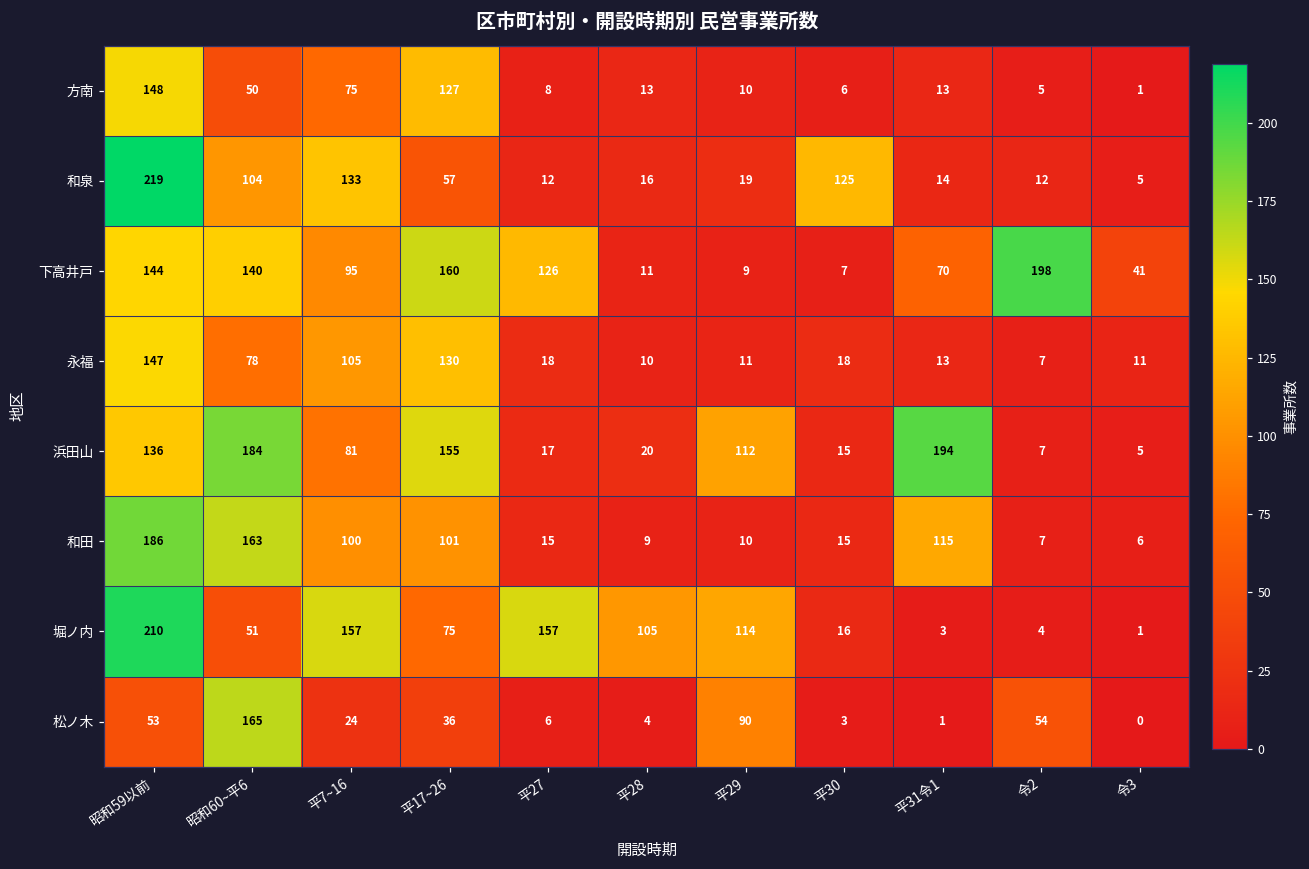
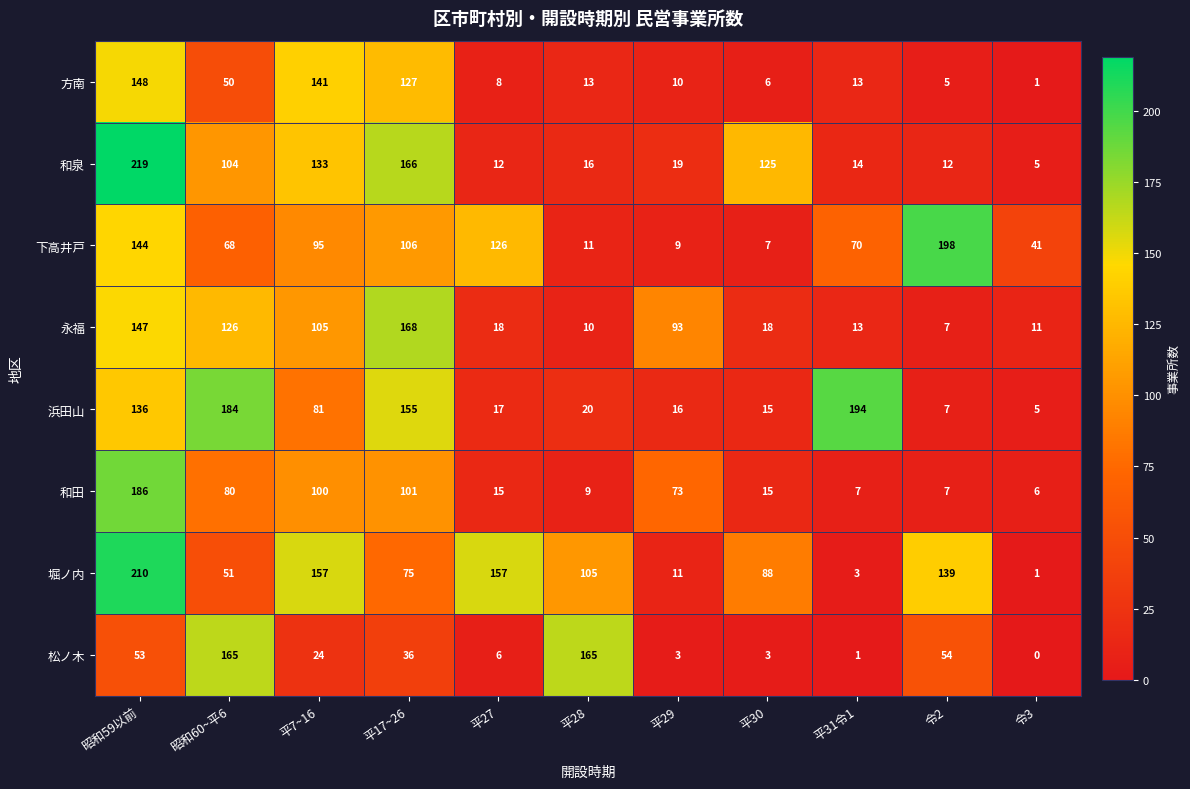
  {
    "方南": {
      "昭和59以前": 148,
      "昭和60~平6": 50,
-     "平7~16": 75,
+     "平7~16": 141,
      "平17~26": 127,
      "平27": 8,
      "平28": 13,
      "平29": 10,
      "平30": 6,
      "平31令1": 13,
      "令2": 5,
      "令3": 1
    },
    "和泉": {
      "昭和59以前": 219,
      "昭和60~平6": 104,
      "平7~16": 133,
-     "平17~26": 57,
+     "平17~26": 166,
      "平27": 12,
      "平28": 16,
      "平29": 19,
      "平30": 125,
      "平31令1": 14,
      "令2": 12,
      "令3": 5
    },
    "下高井戸": {
      "昭和59以前": 144,
-     "昭和60~平6": 140,
+     "昭和60~平6": 68,
      "平7~16": 95,
-     "平17~26": 160,
+     "平17~26": 106,
      "平27": 126,
      "平28": 11,
      "平29": 9,
      "平30": 7,
      "平31令1": 70,
      "令2": 198,
      "令3": 41
    },
    "永福": {
      "昭和59以前": 147,
-     "昭和60~平6": 78,
+     "昭和60~平6": 126,
      "平7~16": 105,
-     "平17~26": 130,
+     "平17~26": 168,
      "平27": 18,
      "平28": 10,
-     "平29": 11,
+     "平29": 93,
      "平30": 18,
      "平31令1": 13,
      "令2": 7,
      "令3": 11
    },
    "浜田山": {
      "昭和59以前": 136,
      "昭和60~平6": 184,
      "平7~16": 81,
      "平17~26": 155,
      "平27": 17,
      "平28": 20,
-     "平29": 112,
+     "平29": 16,
      "平30": 15,
      "平31令1": 194,
      "令2": 7,
      "令3": 5
    },
    "和田": {
      "昭和59以前": 186,
-     "昭和60~平6": 163,
+     "昭和60~平6": 80,
      "平7~16": 100,
      "平17~26": 101,
      "平27": 15,
      "平28": 9,
-     "平29": 10,
+     "平29": 73,
      "平30": 15,
-     "平31令1": 115,
+     "平31令1": 7,
      "令2": 7,
      "令3": 6
    },
    "堀ノ内": {
      "昭和59以前": 210,
      "昭和60~平6": 51,
      "平7~16": 157,
      "平17~26": 75,
      "平27": 157,
      "平28": 105,
-     "平29": 114,
-     "平30": 16,
+     "平29": 11,
+     "平30": 88,
      "平31令1": 3,
-     "令2": 4,
+     "令2": 139,
      "令3": 1
    },
    "松ノ木": {
      "昭和59以前": 53,
      "昭和60~平6": 165,
      "平7~16": 24,
      "平17~26": 36,
      "平27": 6,
-     "平28": 4,
-     "平29": 90,
+     "平28": 165,
+     "平29": 3,
      "平30": 3,
      "平31令1": 1,
      "令2": 54,
      "令3": 0
    }
  }
